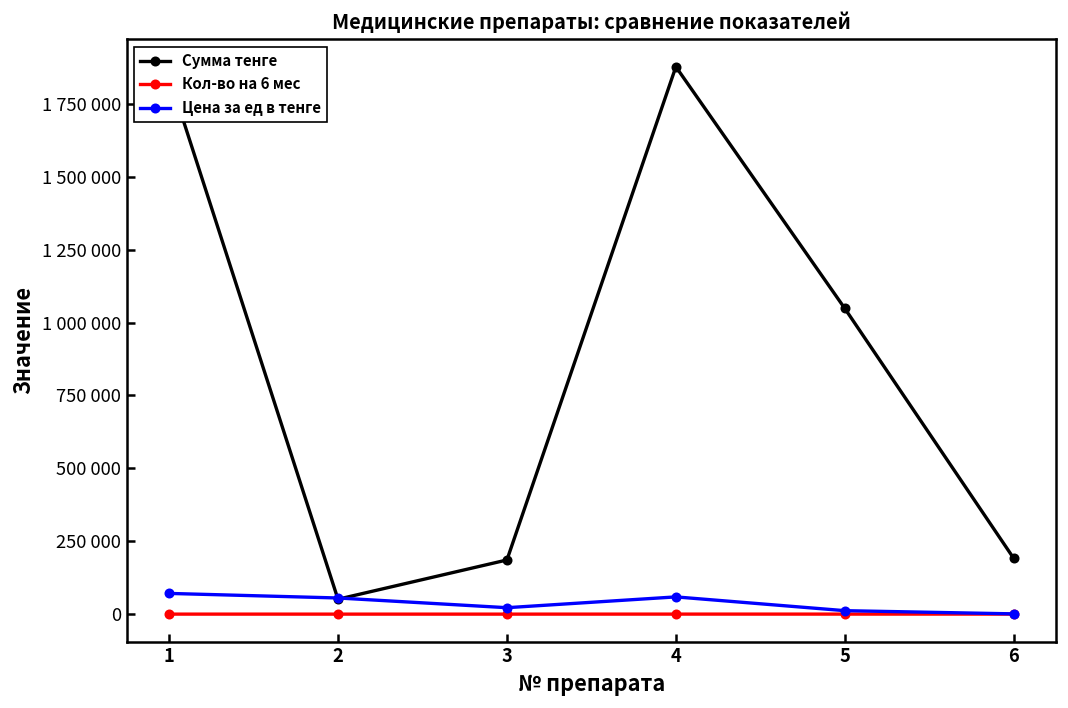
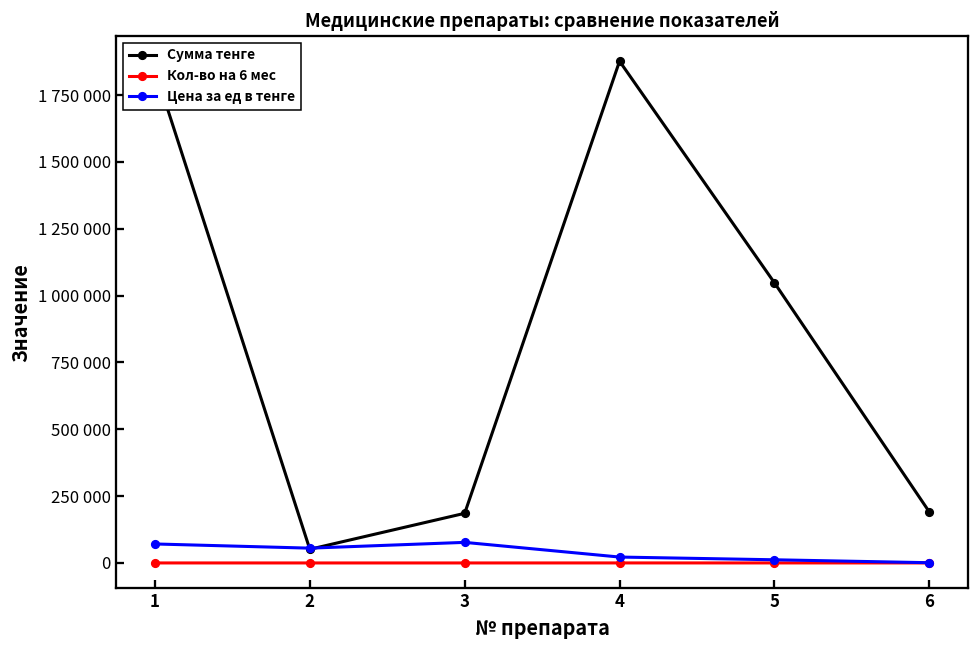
  {
    "Сумма тенге": {
      "3": 190000,
      "4": 1880000,
      "5": 1050000,
      "6": 190000
    },
    "Кол-во на 6 мес": {
      "1": 0,
      "2": 0,
      "3": 0,
      "4": 0,
      "5": 0
    },
    "Цена за ед в тенге": {
      "1": 70000,
-     "3": 20000,
-     "4": 60000,
+     "3": 80000,
+     "4": 20000,
      "5": 10000
    }
  }
